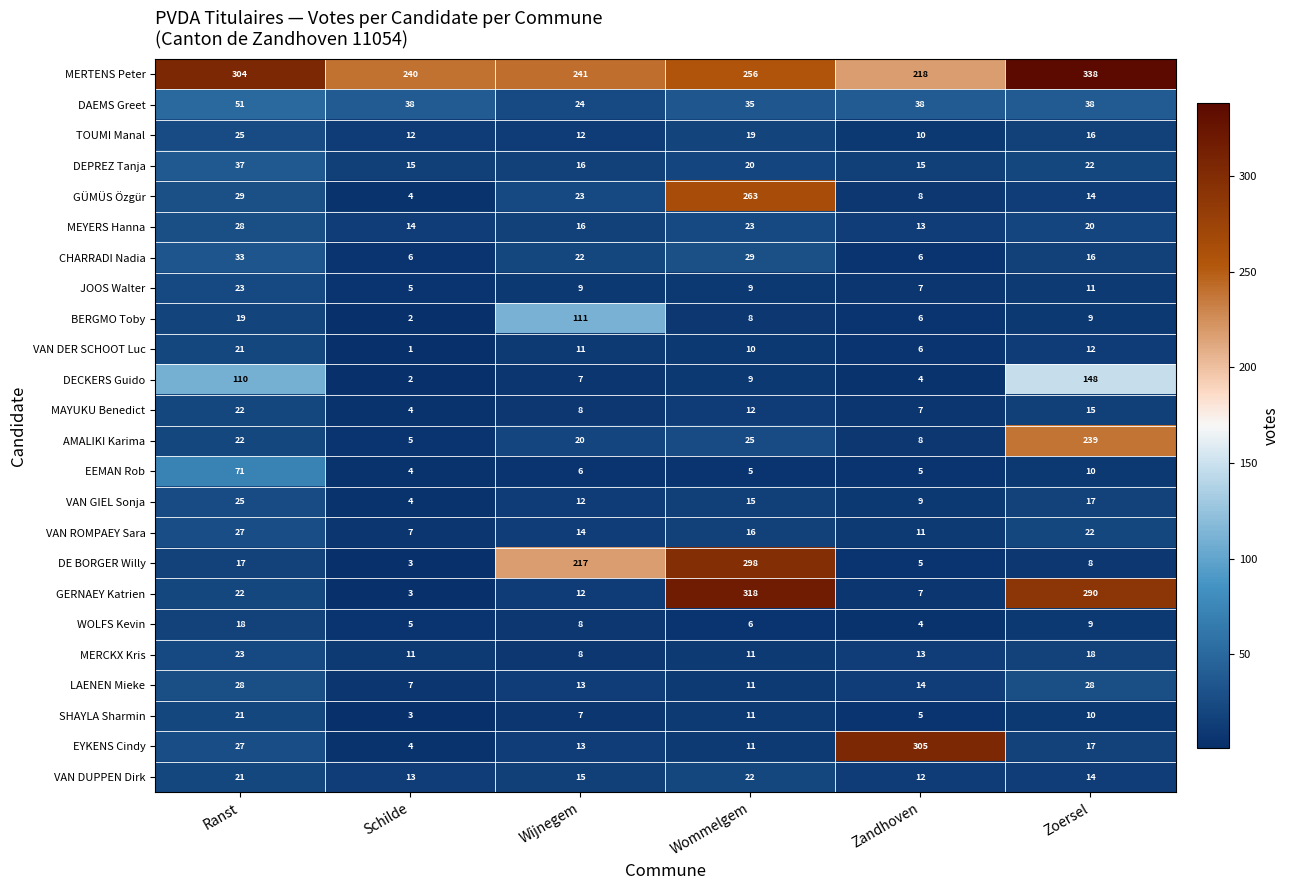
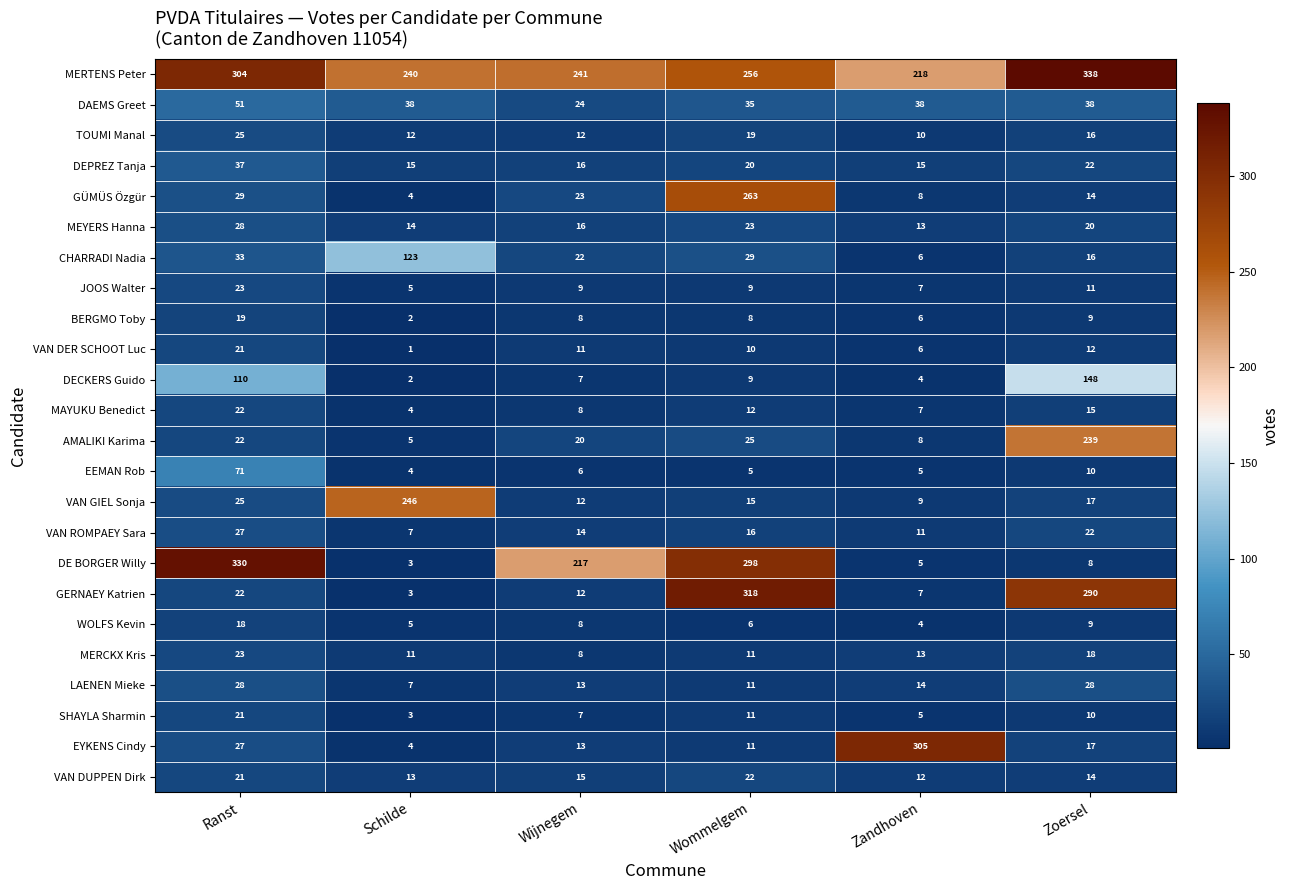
  {
    "MERTENS Peter": {
      "Ranst": 304,
      "Schilde": 240,
      "Wijnegem": 241,
      "Wommelgem": 256,
      "Zandhoven": 218,
      "Zoersel": 338
    },
    "DAEMS Greet": {
      "Ranst": 51,
      "Schilde": 38,
      "Wijnegem": 24,
      "Wommelgem": 35,
      "Zandhoven": 38,
      "Zoersel": 38
    },
    "TOUMI Manal": {
      "Ranst": 25,
      "Schilde": 12,
      "Wijnegem": 12,
      "Wommelgem": 19,
      "Zandhoven": 10,
      "Zoersel": 16
    },
    "DEPREZ Tanja": {
      "Ranst": 37,
      "Schilde": 15,
      "Wijnegem": 16,
      "Wommelgem": 20,
      "Zandhoven": 15,
      "Zoersel": 22
    },
    "GÜMÜS Özgür": {
      "Ranst": 29,
      "Schilde": 4,
      "Wijnegem": 23,
      "Wommelgem": 263,
      "Zandhoven": 8,
      "Zoersel": 14
    },
    "MEYERS Hanna": {
      "Ranst": 28,
      "Schilde": 14,
      "Wijnegem": 16,
      "Wommelgem": 23,
      "Zandhoven": 13,
      "Zoersel": 20
    },
    "CHARRADI Nadia": {
      "Ranst": 33,
-     "Schilde": 6,
+     "Schilde": 123,
      "Wijnegem": 22,
      "Wommelgem": 29,
      "Zandhoven": 6,
      "Zoersel": 16
    },
    "JOOS Walter": {
      "Ranst": 23,
      "Schilde": 5,
      "Wijnegem": 9,
      "Wommelgem": 9,
      "Zandhoven": 7,
      "Zoersel": 11
    },
    "BERGMO Toby": {
      "Ranst": 19,
      "Schilde": 2,
-     "Wijnegem": 111,
+     "Wijnegem": 8,
      "Wommelgem": 8,
      "Zandhoven": 6,
      "Zoersel": 9
    },
    "VAN DER SCHOOT Luc": {
      "Ranst": 21,
      "Schilde": 1,
      "Wijnegem": 11,
      "Wommelgem": 10,
      "Zandhoven": 6,
      "Zoersel": 12
    },
    "DECKERS Guido": {
      "Ranst": 110,
      "Schilde": 2,
      "Wijnegem": 7,
      "Wommelgem": 9,
      "Zandhoven": 4,
      "Zoersel": 148
    },
    "MAYUKU Benedict": {
      "Ranst": 22,
      "Schilde": 4,
      "Wijnegem": 8,
      "Wommelgem": 12,
      "Zandhoven": 7,
      "Zoersel": 15
    },
    "AMALIKI Karima": {
      "Ranst": 22,
      "Schilde": 5,
      "Wijnegem": 20,
      "Wommelgem": 25,
      "Zandhoven": 8,
      "Zoersel": 239
    },
    "EEMAN Rob": {
      "Ranst": 71,
      "Schilde": 4,
      "Wijnegem": 6,
      "Wommelgem": 5,
      "Zandhoven": 5,
      "Zoersel": 10
    },
    "VAN GIEL Sonja": {
      "Ranst": 25,
-     "Schilde": 4,
+     "Schilde": 246,
      "Wijnegem": 12,
      "Wommelgem": 15,
      "Zandhoven": 9,
      "Zoersel": 17
    },
    "VAN ROMPAEY Sara": {
      "Ranst": 27,
      "Schilde": 7,
      "Wijnegem": 14,
      "Wommelgem": 16,
      "Zandhoven": 11,
      "Zoersel": 22
    },
    "DE BORGER Willy": {
-     "Ranst": 17,
+     "Ranst": 330,
      "Schilde": 3,
      "Wijnegem": 217,
      "Wommelgem": 298,
      "Zandhoven": 5,
      "Zoersel": 8
    },
    "GERNAEY Katrien": {
      "Ranst": 22,
      "Schilde": 3,
      "Wijnegem": 12,
      "Wommelgem": 318,
      "Zandhoven": 7,
      "Zoersel": 290
    },
    "WOLFS Kevin": {
      "Ranst": 18,
      "Schilde": 5,
      "Wijnegem": 8,
      "Wommelgem": 6,
      "Zandhoven": 4,
      "Zoersel": 9
    },
    "MERCKX Kris": {
      "Ranst": 23,
      "Schilde": 11,
      "Wijnegem": 8,
      "Wommelgem": 11,
      "Zandhoven": 13,
      "Zoersel": 18
    },
    "LAENEN Mieke": {
      "Ranst": 28,
      "Schilde": 7,
      "Wijnegem": 13,
      "Wommelgem": 11,
      "Zandhoven": 14,
      "Zoersel": 28
    },
    "SHAYLA Sharmin": {
      "Ranst": 21,
      "Schilde": 3,
      "Wijnegem": 7,
      "Wommelgem": 11,
      "Zandhoven": 5,
      "Zoersel": 10
    },
    "EYKENS Cindy": {
      "Ranst": 27,
      "Schilde": 4,
      "Wijnegem": 13,
      "Wommelgem": 11,
      "Zandhoven": 305,
      "Zoersel": 17
    },
    "VAN DUPPEN Dirk": {
      "Ranst": 21,
      "Schilde": 13,
      "Wijnegem": 15,
      "Wommelgem": 22,
      "Zandhoven": 12,
      "Zoersel": 14
    }
  }
